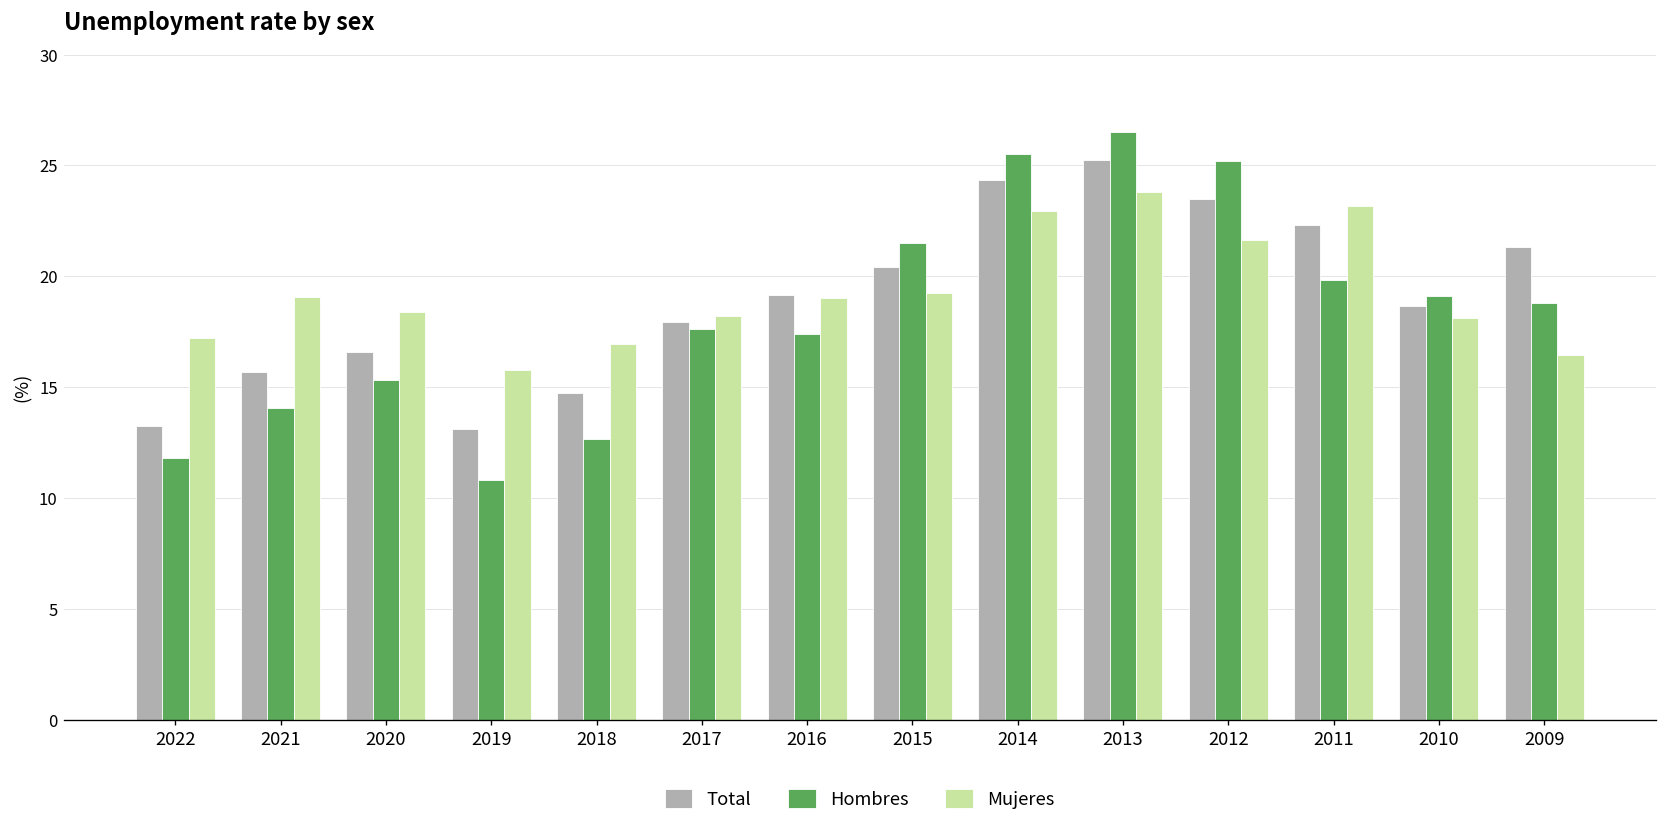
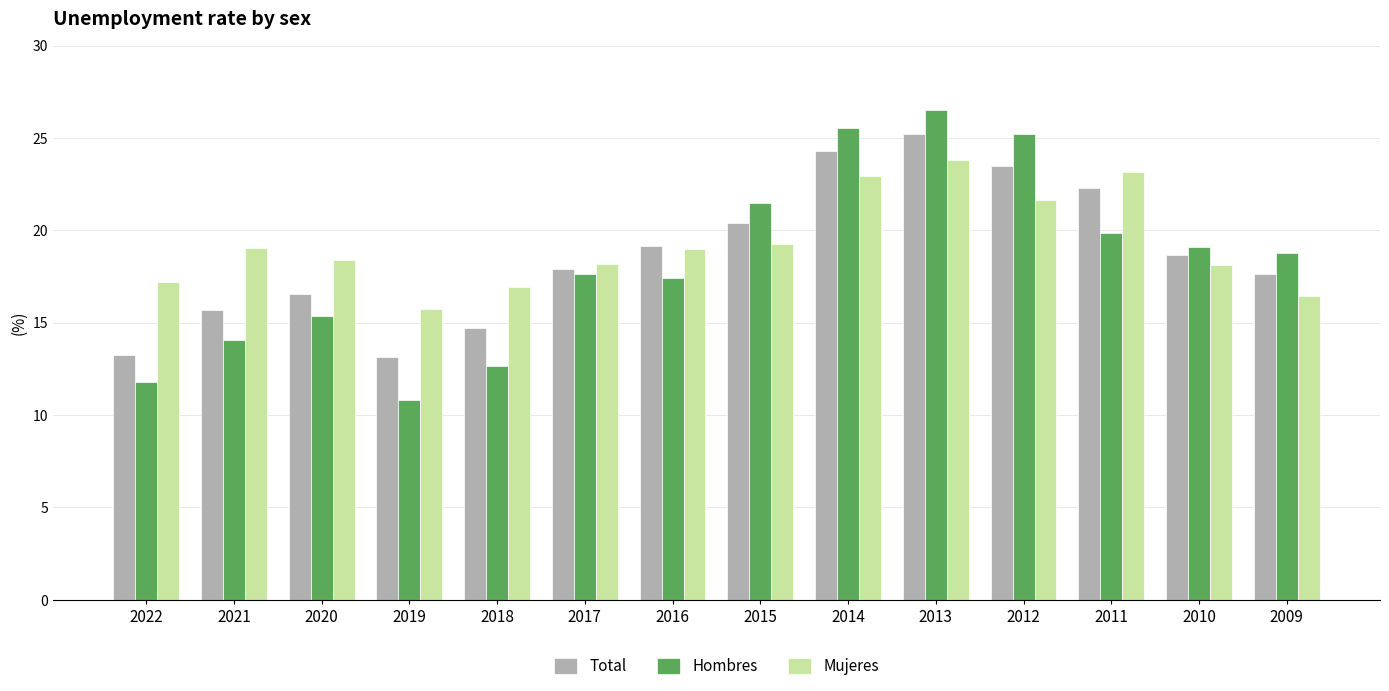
  {
    "Total": {
      "2022": 13.3,
      "2021": 15.7,
      "2020": 16.6,
      "2019": 13.1,
      "2018": 14.7,
      "2017": 17.9,
      "2016": 19.2,
      "2015": 20.4,
      "2014": 24.3,
      "2013": 25.2,
      "2012": 23.5,
      "2011": 22.3,
      "2010": 18.7,
-     "2009": 21.3
+     "2009": 17.6
    },
    "Hombres": {
      "2022": 11.8,
      "2021": 14.1,
      "2020": 15.3,
      "2019": 10.8,
      "2018": 12.7,
      "2017": 17.6,
      "2016": 17.4,
      "2015": 21.5,
      "2014": 25.5,
      "2013": 26.5,
      "2012": 25.2,
      "2011": 19.8,
      "2010": 19.1,
      "2009": 18.8
    },
    "Mujeres": {
      "2022": 17.2,
      "2021": 19.0,
      "2020": 18.4,
      "2019": 15.8,
      "2018": 16.9,
      "2017": 18.2,
      "2016": 19.0,
      "2015": 19.3,
      "2014": 23.0,
      "2013": 23.8,
      "2012": 21.6,
      "2011": 23.2,
      "2010": 18.1,
      "2009": 16.5
    }
  }
